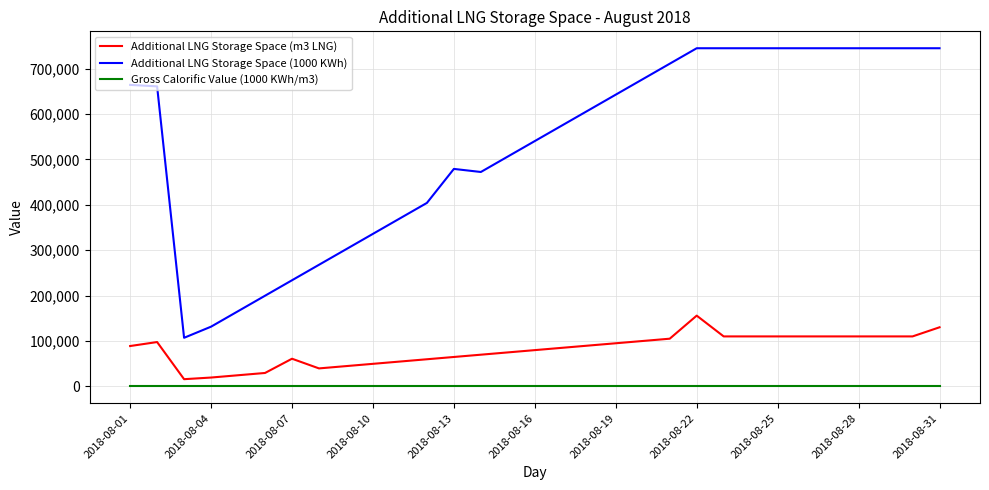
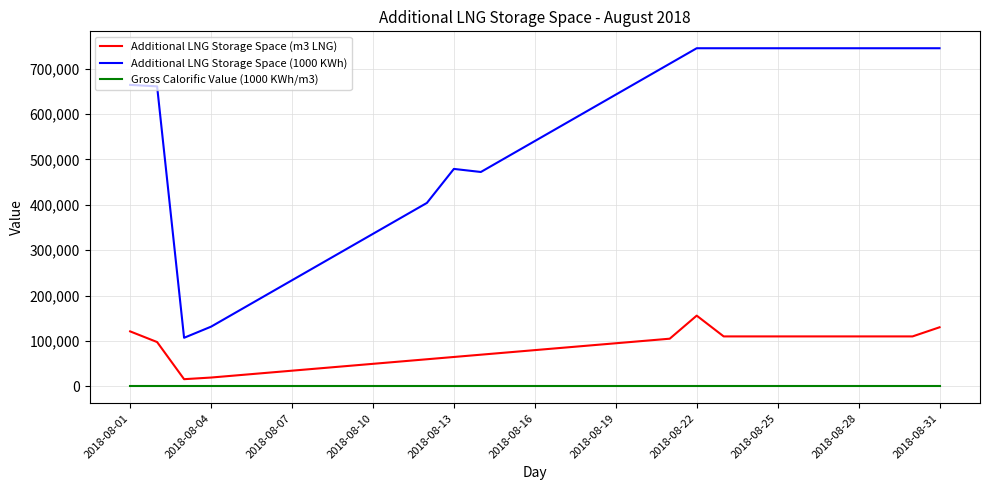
  {
    "Additional LNG Storage Space (m3 LNG)": {
-     "2018-08-01": "90,000",
+     "2018-08-01": "120,000",
      "2018-08-04": "20,000",
-     "2018-08-07": "60,000",
+     "2018-08-07": "30,000",
      "2018-08-10": "50,000",
      "2018-08-13": "60,000",
      "2018-08-16": "80,000",
      "2018-08-19": "90,000",
      "2018-08-22": "160,000",
      "2018-08-25": "110,000",
      "2018-08-28": "110,000",
      "2018-08-31": "130,000"
    },
    "Additional LNG Storage Space (1000 KWh)": {
      "2018-08-04": "130,000",
      "2018-08-07": "230,000",
      "2018-08-10": "340,000",
      "2018-08-13": "480,000",
      "2018-08-16": "540,000",
      "2018-08-19": "640,000",
      "2018-08-22": "740,000",
      "2018-08-25": "740,000",
      "2018-08-28": "740,000",
      "2018-08-31": "740,000"
    },
    "Gross Calorific Value (1000 KWh/m3)": {
      "2018-08-01": "0",
      "2018-08-04": "0",
      "2018-08-07": "0",
      "2018-08-10": "0",
      "2018-08-13": "0",
      "2018-08-16": "0",
      "2018-08-19": "0",
      "2018-08-22": "0",
      "2018-08-25": "0",
      "2018-08-28": "0",
      "2018-08-31": "0"
    }
  }
